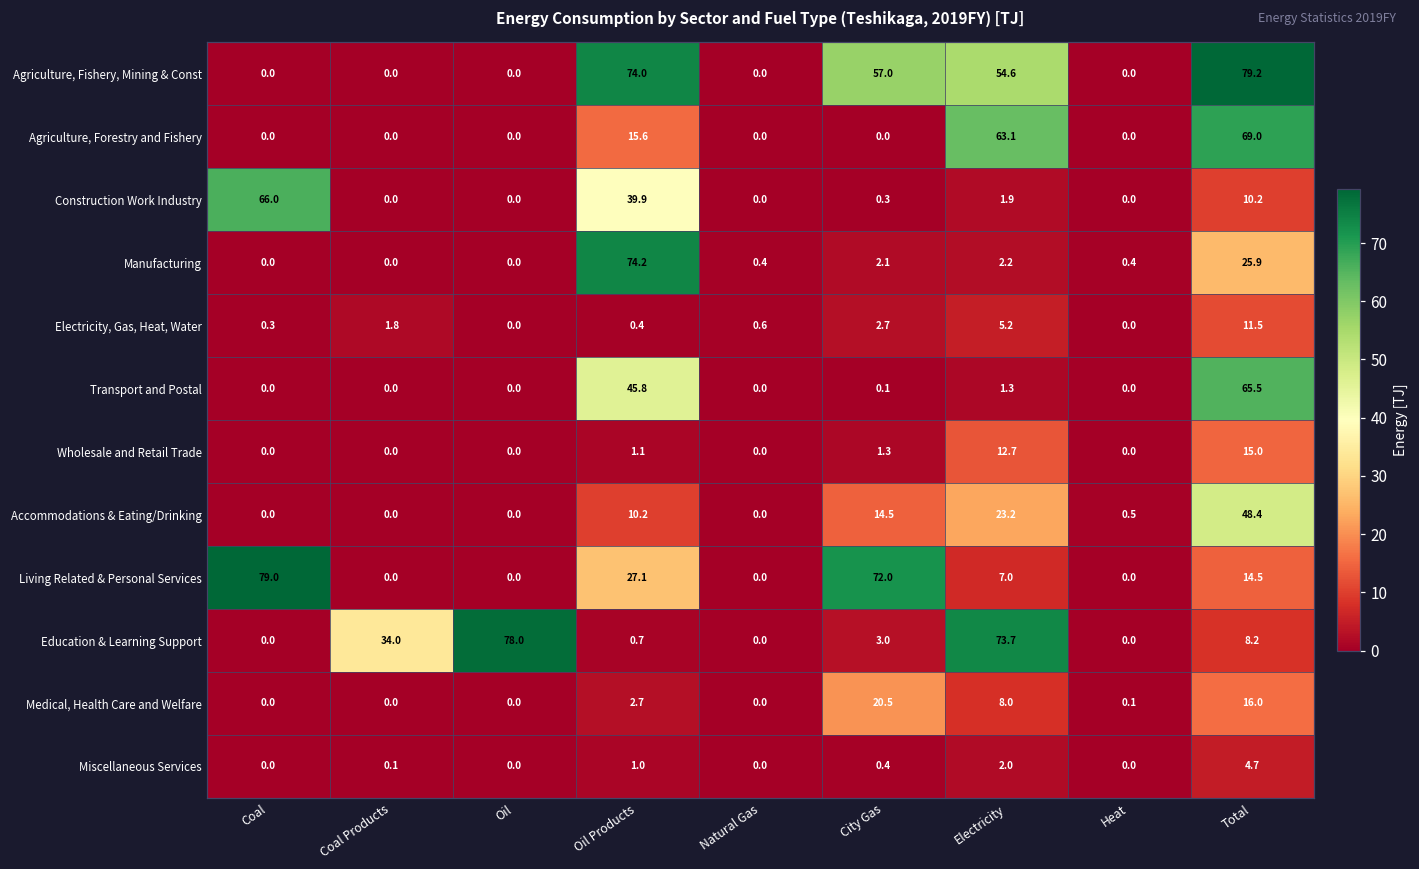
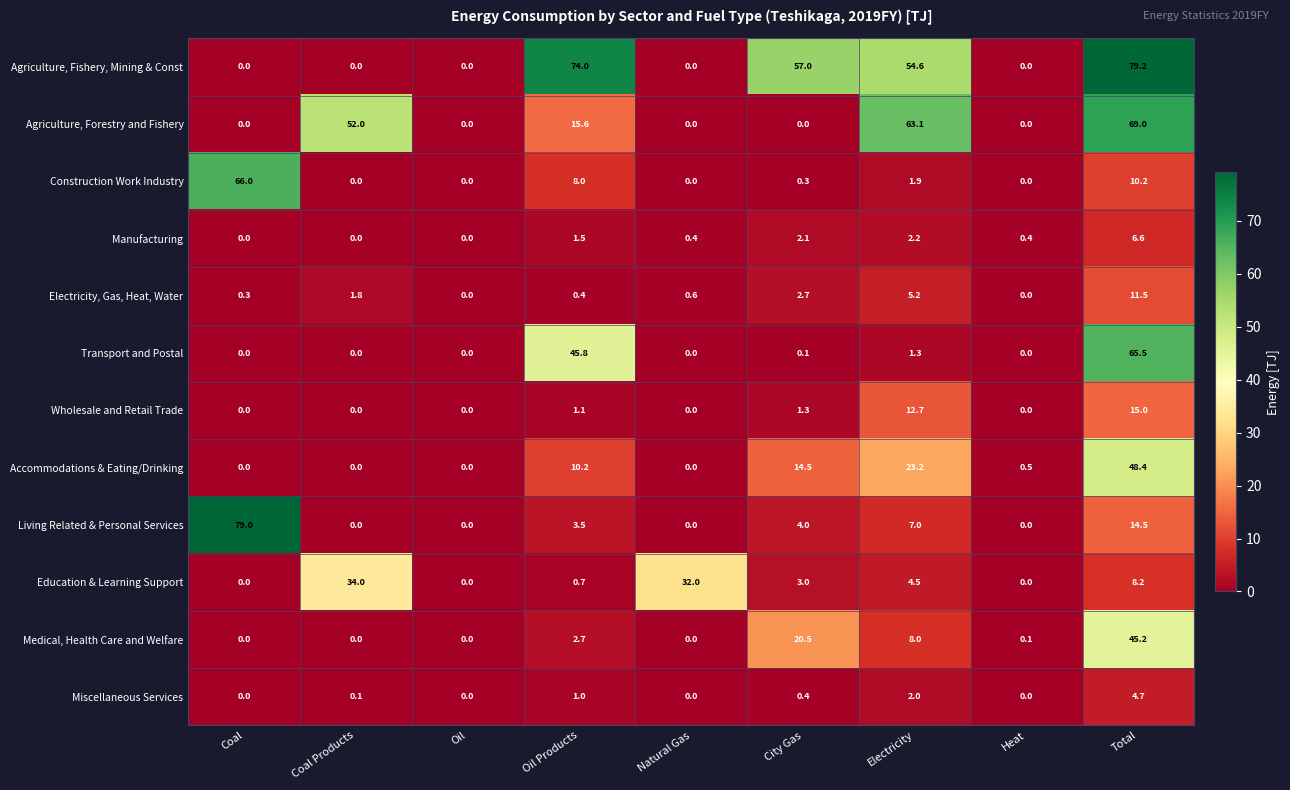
  {
    "Agriculture, Fishery, Mining & Const": {
      "Coal": 0.0,
      "Coal Products": 0.0,
      "Oil": 0.0,
      "Oil Products": 74.0,
      "Natural Gas": 0.0,
      "City Gas": 57.0,
      "Electricity": 54.6,
      "Heat": 0.0,
      "Total": 79.2
    },
    "Agriculture, Forestry and Fishery": {
      "Coal": 0.0,
-     "Coal Products": 0.0,
+     "Coal Products": 52.0,
      "Oil": 0.0,
      "Oil Products": 15.6,
      "Natural Gas": 0.0,
      "City Gas": 0.0,
      "Electricity": 63.1,
      "Heat": 0.0,
      "Total": 69.0
    },
    "Construction Work Industry": {
      "Coal": 66.0,
      "Coal Products": 0.0,
      "Oil": 0.0,
-     "Oil Products": 39.9,
+     "Oil Products": 8.0,
      "Natural Gas": 0.0,
      "City Gas": 0.3,
      "Electricity": 1.9,
      "Heat": 0.0,
      "Total": 10.2
    },
    "Manufacturing": {
      "Coal": 0.0,
      "Coal Products": 0.0,
      "Oil": 0.0,
-     "Oil Products": 74.2,
+     "Oil Products": 1.5,
      "Natural Gas": 0.4,
      "City Gas": 2.1,
      "Electricity": 2.2,
      "Heat": 0.4,
-     "Total": 25.9
+     "Total": 6.6
    },
    "Electricity, Gas, Heat, Water": {
      "Coal": 0.3,
      "Coal Products": 1.8,
      "Oil": 0.0,
      "Oil Products": 0.4,
      "Natural Gas": 0.6,
      "City Gas": 2.7,
      "Electricity": 5.2,
      "Heat": 0.0,
      "Total": 11.5
    },
    "Transport and Postal": {
      "Coal": 0.0,
      "Coal Products": 0.0,
      "Oil": 0.0,
      "Oil Products": 45.8,
      "Natural Gas": 0.0,
      "City Gas": 0.1,
      "Electricity": 1.3,
      "Heat": 0.0,
      "Total": 65.5
    },
    "Wholesale and Retail Trade": {
      "Coal": 0.0,
      "Coal Products": 0.0,
      "Oil": 0.0,
      "Oil Products": 1.1,
      "Natural Gas": 0.0,
      "City Gas": 1.3,
      "Electricity": 12.7,
      "Heat": 0.0,
      "Total": 15.0
    },
    "Accommodations & Eating/Drinking": {
      "Coal": 0.0,
      "Coal Products": 0.0,
      "Oil": 0.0,
      "Oil Products": 10.2,
      "Natural Gas": 0.0,
      "City Gas": 14.5,
      "Electricity": 23.2,
      "Heat": 0.5,
      "Total": 48.4
    },
    "Living Related & Personal Services": {
      "Coal": 79.0,
      "Coal Products": 0.0,
      "Oil": 0.0,
-     "Oil Products": 27.1,
+     "Oil Products": 3.5,
      "Natural Gas": 0.0,
-     "City Gas": 72.0,
+     "City Gas": 4.0,
      "Electricity": 7.0,
      "Heat": 0.0,
      "Total": 14.5
    },
    "Education & Learning Support": {
      "Coal": 0.0,
      "Coal Products": 34.0,
-     "Oil": 78.0,
+     "Oil": 0.0,
      "Oil Products": 0.7,
-     "Natural Gas": 0.0,
+     "Natural Gas": 32.0,
      "City Gas": 3.0,
-     "Electricity": 73.7,
+     "Electricity": 4.5,
      "Heat": 0.0,
      "Total": 8.2
    },
    "Medical, Health Care and Welfare": {
      "Coal": 0.0,
      "Coal Products": 0.0,
      "Oil": 0.0,
      "Oil Products": 2.7,
      "Natural Gas": 0.0,
      "City Gas": 20.5,
      "Electricity": 8.0,
      "Heat": 0.1,
-     "Total": 16.0
+     "Total": 45.2
    },
    "Miscellaneous Services": {
      "Coal": 0.0,
      "Coal Products": 0.1,
      "Oil": 0.0,
      "Oil Products": 1.0,
      "Natural Gas": 0.0,
      "City Gas": 0.4,
      "Electricity": 2.0,
      "Heat": 0.0,
      "Total": 4.7
    }
  }
